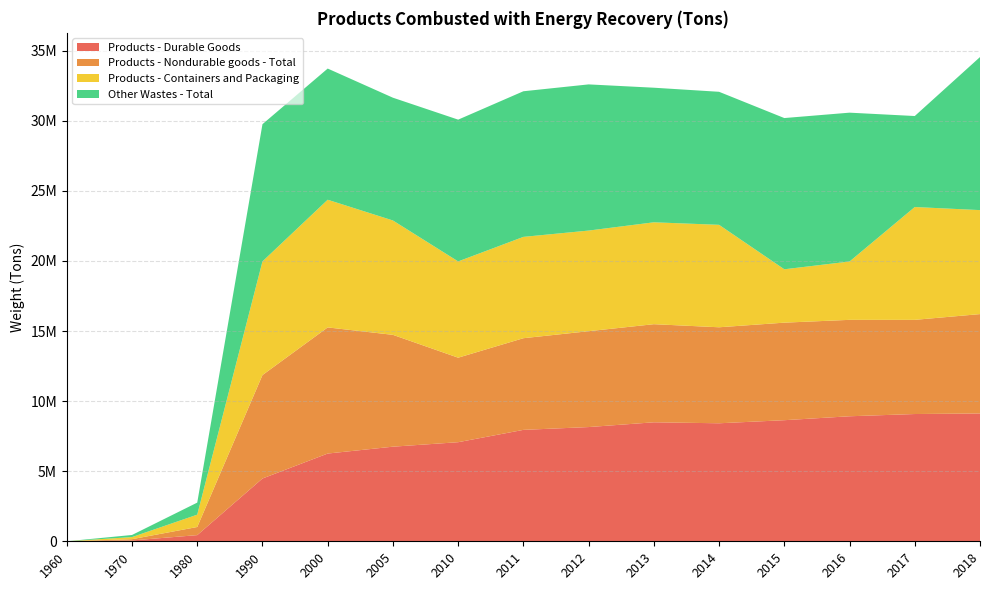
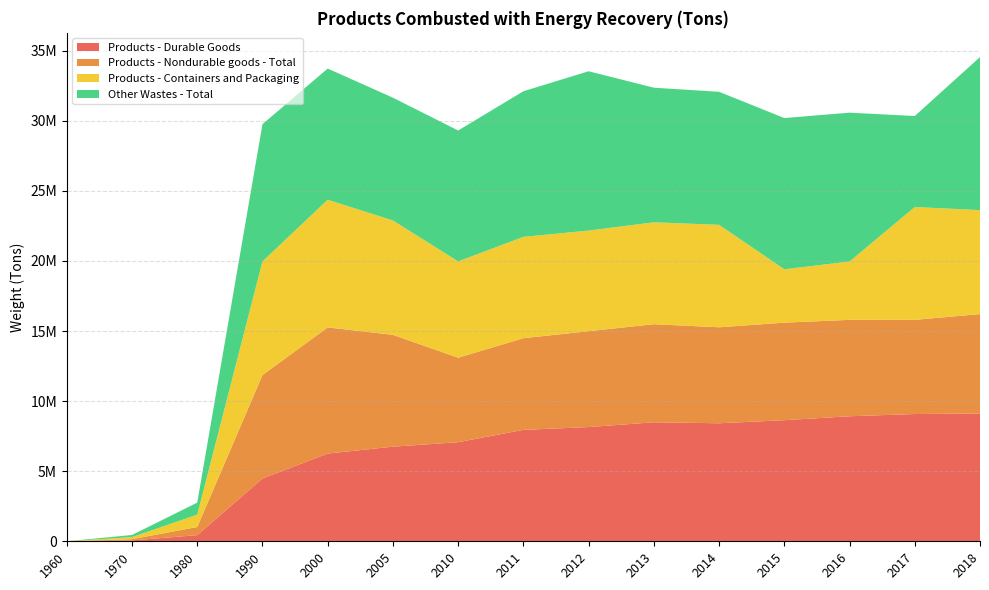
  {
    "Products - Containers and Packaging": {
      "1980": 900000,
      "1990": 8100000,
      "2000": 9100000,
      "2005": 8200000,
      "2010": 6900000,
      "2011": 7200000,
      "2012": 7200000,
      "2013": 7300000,
      "2014": 7300000,
      "2015": 3800000,
      "2016": 4200000,
      "2017": 8100000,
      "2018": 7400000
    },
    "Other Wastes - Total": {
      "1980": 900000,
      "1990": 9800000,
      "2000": 9400000,
      "2005": 8800000,
-     "2010": 10100000,
+     "2010": 9300000,
      "2011": 10400000,
-     "2012": 10400000,
+     "2012": 11400000,
      "2013": 9600000,
      "2014": 9500000,
      "2015": 10800000,
      "2016": 10600000,
      "2017": 6500000,
      "2018": 10900000
    }
  }
